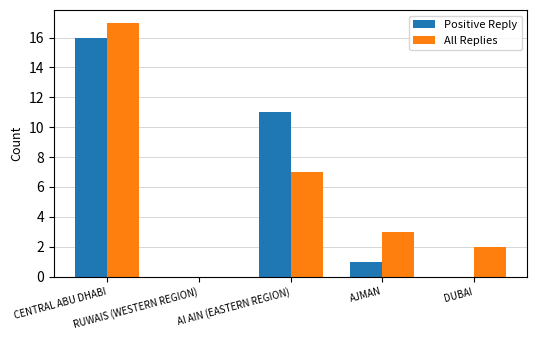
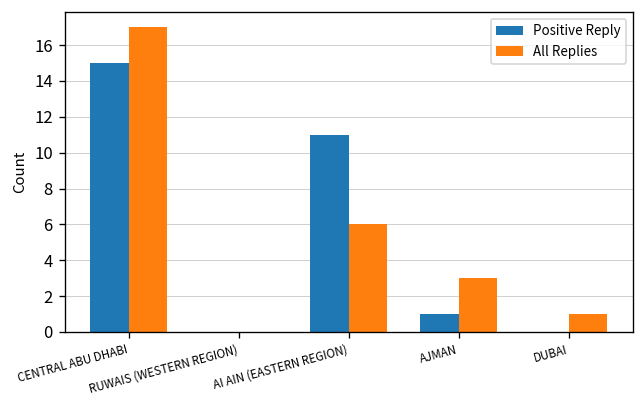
  {
    "Positive Reply": {
-     "CENTRAL ABU DHABI": 16,
+     "CENTRAL ABU DHABI": 15,
      "RUWAIS (WESTERN REGION)": 0,
      "AI AIN (EASTERN REGION)": 11,
      "AJMAN": 1,
      "DUBAI": 0
    },
    "All Replies": {
      "CENTRAL ABU DHABI": 17,
      "RUWAIS (WESTERN REGION)": 0,
-     "AI AIN (EASTERN REGION)": 7,
+     "AI AIN (EASTERN REGION)": 6,
      "AJMAN": 3,
-     "DUBAI": 2
+     "DUBAI": 1
    }
  }
